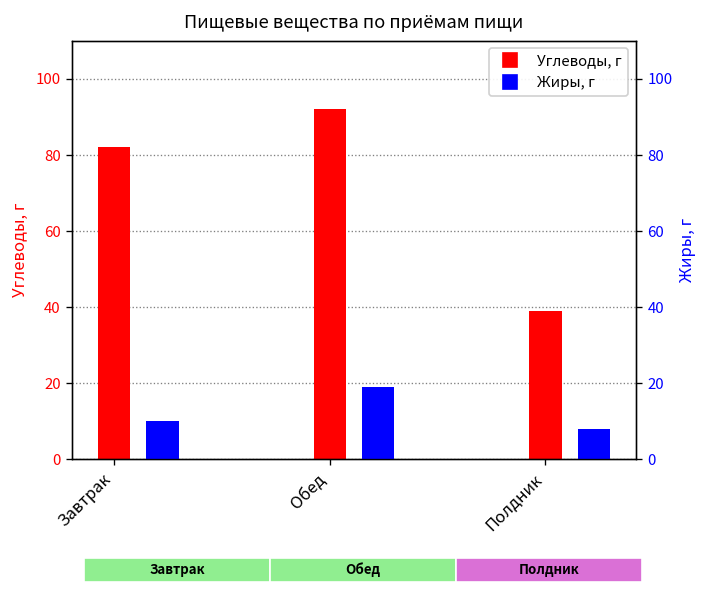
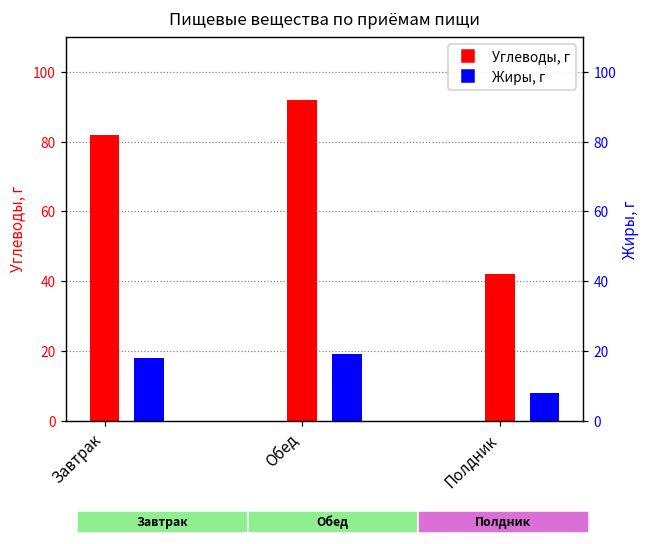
  {
    "Углеводы, г": {
      "Завтрак": 82,
      "Обед": 92,
-     "Полдник": 39
+     "Полдник": 42
    },
    "Жиры, г": {
-     "Завтрак": 10,
+     "Завтрак": 18,
      "Обед": 19,
      "Полдник": 8
    }
  }
